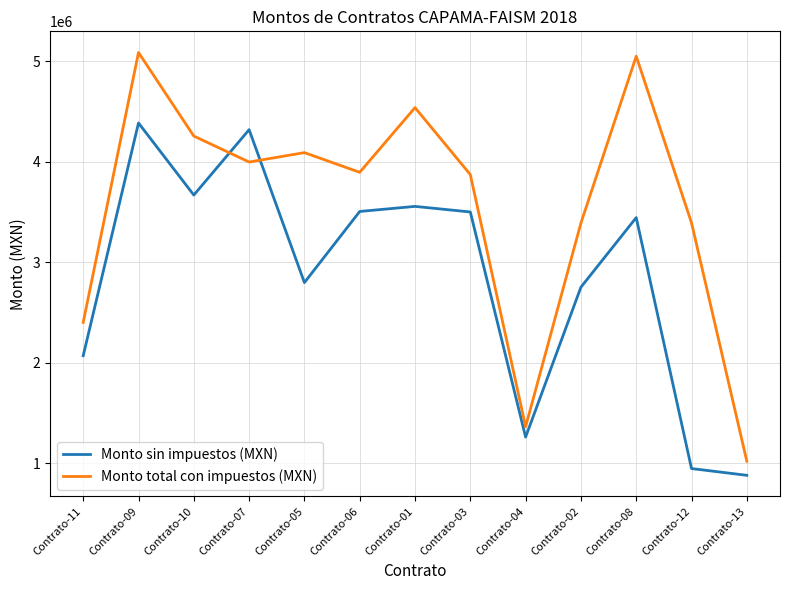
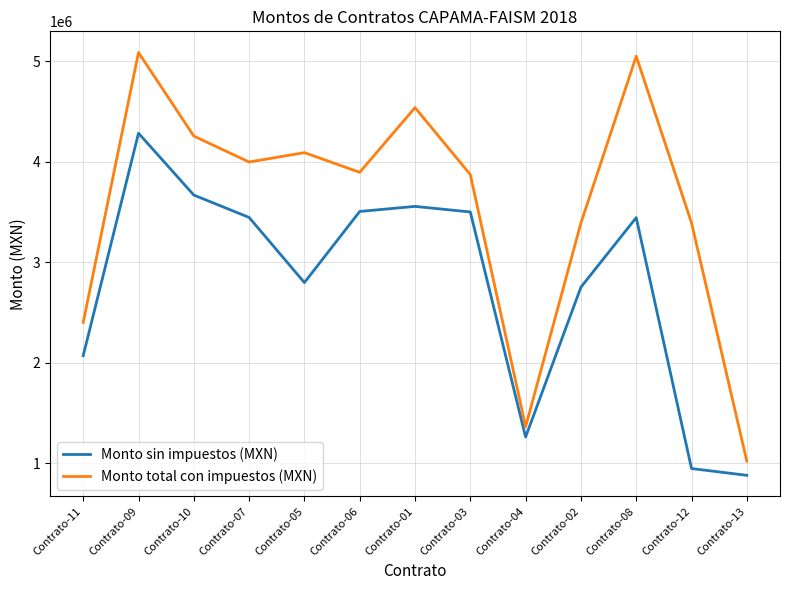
  {
    "Monto sin impuestos (MXN)": {
      "Contrato-11": 2070000,
-     "Contrato-09": 4390000,
+     "Contrato-09": 4280000,
      "Contrato-10": 3670000,
-     "Contrato-07": 4320000,
+     "Contrato-07": 3450000,
      "Contrato-05": 2800000,
      "Contrato-06": 3510000,
      "Contrato-01": 3560000,
      "Contrato-03": 3500000,
      "Contrato-04": 1260000,
      "Contrato-02": 2750000,
      "Contrato-08": 3440000,
      "Contrato-12": 950000,
      "Contrato-13": 880000
    },
    "Monto total con impuestos (MXN)": {
      "Contrato-11": 2400000,
      "Contrato-09": 5090000,
      "Contrato-10": 4260000,
      "Contrato-07": 4000000,
      "Contrato-05": 4090000,
      "Contrato-06": 3890000,
      "Contrato-01": 4540000,
      "Contrato-03": 3870000,
      "Contrato-04": 1360000,
      "Contrato-02": 3390000,
      "Contrato-08": 5050000,
      "Contrato-12": 3390000,
      "Contrato-13": 1020000
    }
  }
